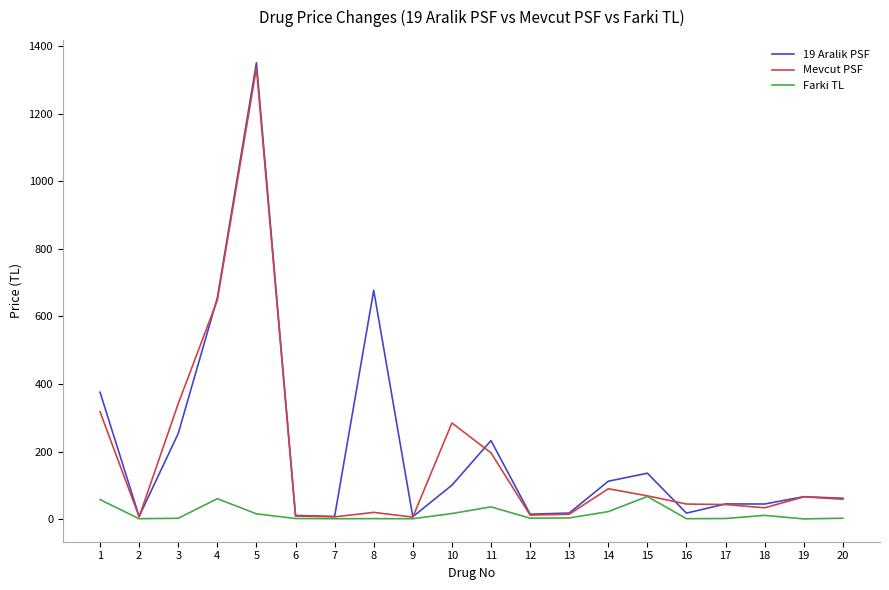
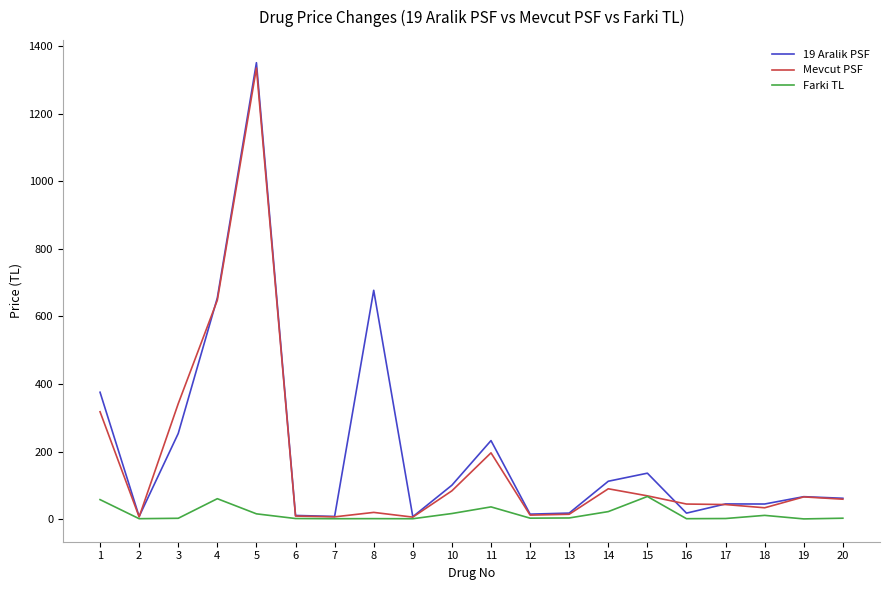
  {
    "19 Aralik PSF": {
      "1": 380,
      "3": 250,
      "5": 1350,
      "8": 680,
      "10": 100,
      "11": 230,
      "14": 110,
      "15": 140,
      "16": 20,
      "18": 40
    },
    "Mevcut PSF": {
      "1": 320,
      "3": 340,
      "5": 1330,
      "8": 20,
-     "10": 280,
+     "10": 80,
      "11": 200,
      "14": 90,
      "16": 40,
      "18": 30
    },
    "Farki TL": {
      "1": 60,
      "3": 0,
      "4": 60,
      "5": 20,
      "8": 0,
      "10": 20,
      "11": 40,
      "12": 0,
      "13": 0,
      "14": 20,
      "16": 0,
      "17": 0,
      "18": 10,
      "19": 0,
      "20": 0
    }
  }
